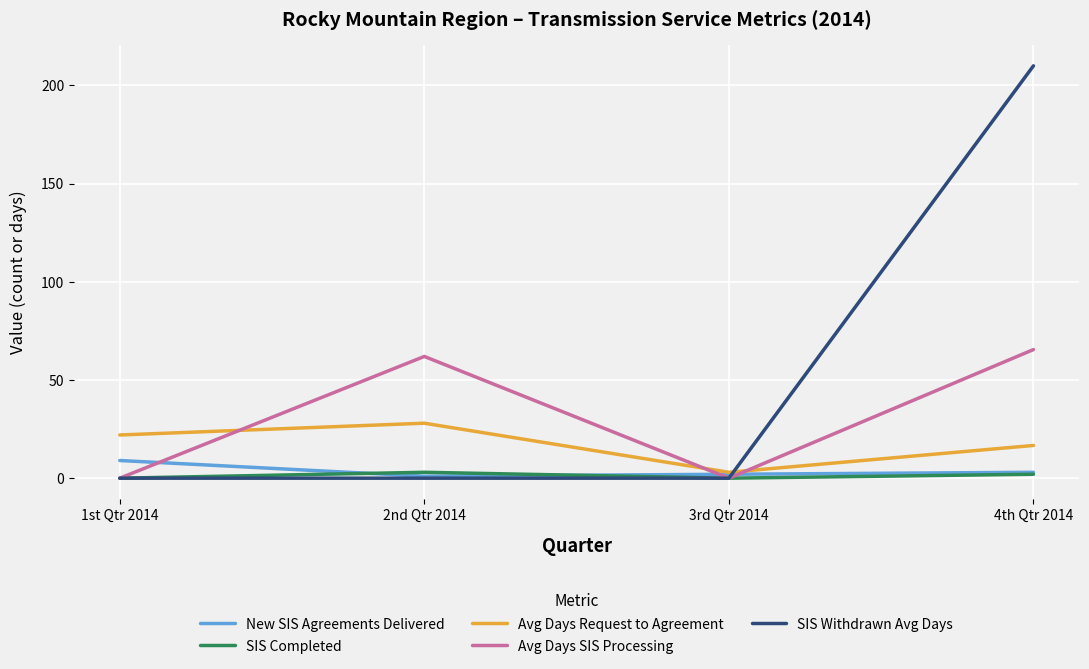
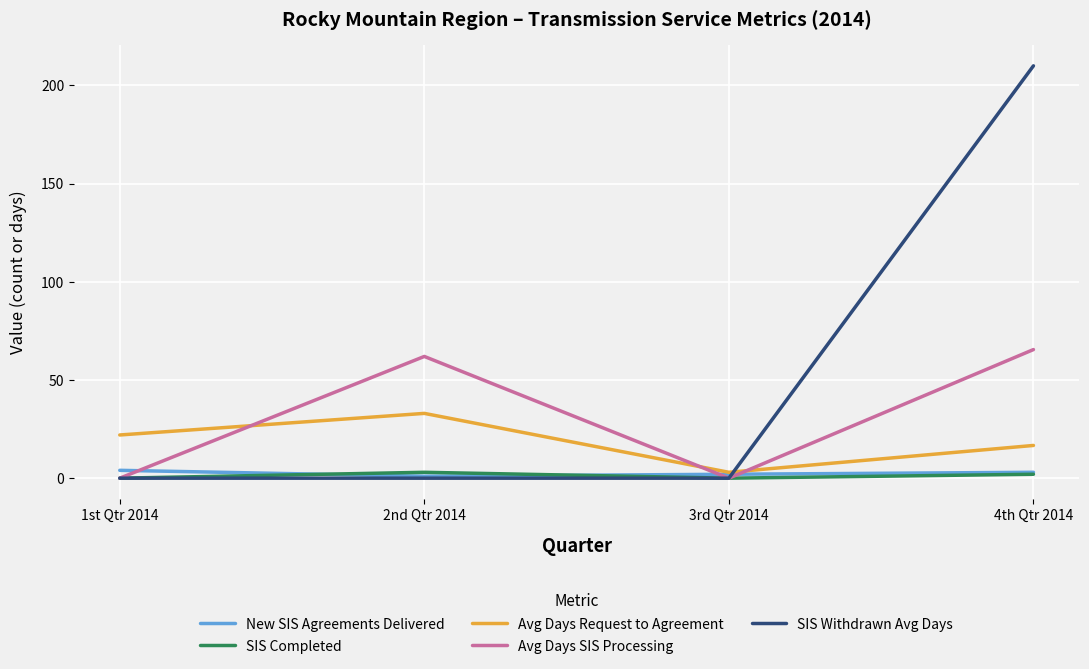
  {
    "New SIS Agreements Delivered": {
-     "1st Qtr 2014": 9
+     "1st Qtr 2014": 4
    },
    "SIS Completed": {
      "2nd Qtr 2014": 3
    },
    "Avg Days Request to Agreement": {
      "1st Qtr 2014": 22,
-     "2nd Qtr 2014": 28,
+     "2nd Qtr 2014": 33,
      "4th Qtr 2014": 17
    },
    "Avg Days SIS Processing": {
      "2nd Qtr 2014": 62,
      "4th Qtr 2014": 66
    },
    "SIS Withdrawn Avg Days": {
      "4th Qtr 2014": 210
    }
  }
